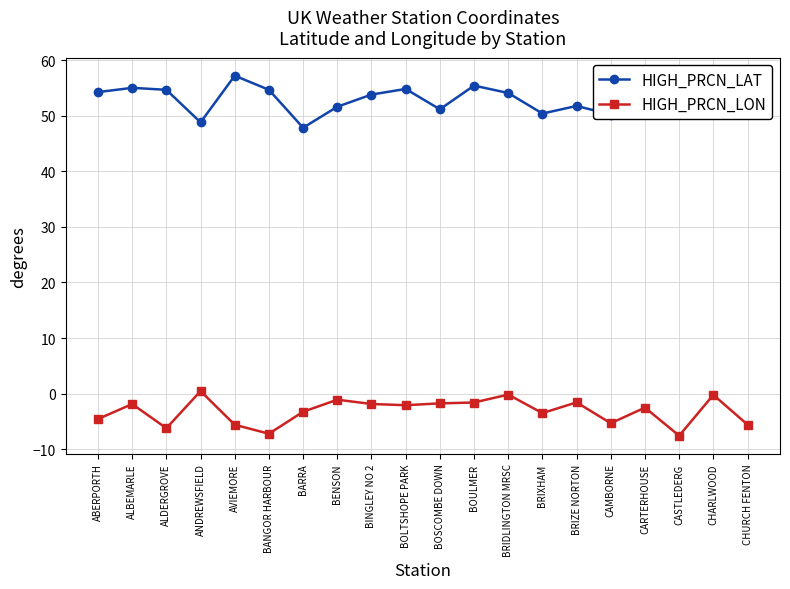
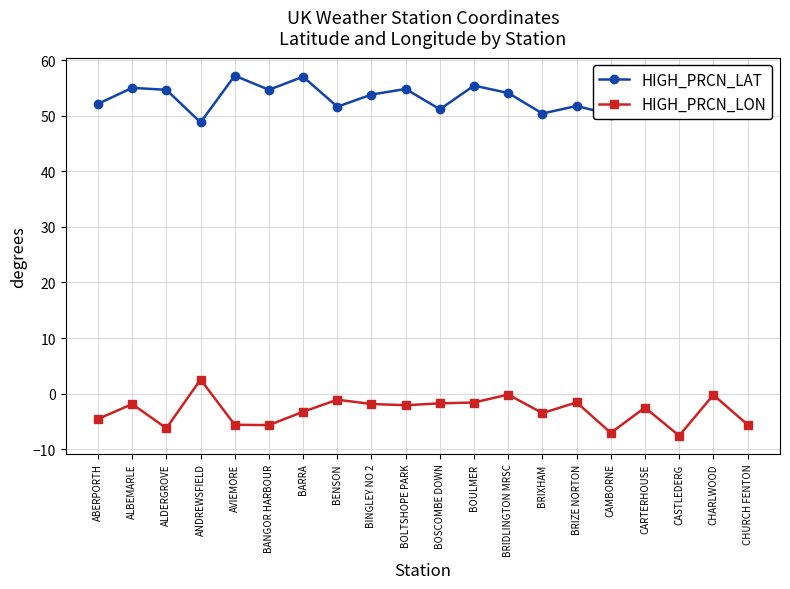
  {
    "HIGH_PRCN_LAT": {
-     "ABERPORTH": 54,
+     "ABERPORTH": 52,
      "ALBEMARLE": 55,
      "ALDERGROVE": 55,
      "ANDREWSFIELD": 49,
      "AVIEMORE": 57,
      "BANGOR HARBOUR": 55,
-     "BARRA": 48,
+     "BARRA": 57,
      "BENSON": 52,
      "BINGLEY NO 2": 54,
      "BOLTSHOPE PARK": 55,
      "BOSCOMBE DOWN": 51,
      "BOULMER": 55,
      "BRIDLINGTON MRSC": 54,
      "BRIXHAM": 50,
      "BRIZE NORTON": 52
    },
    "HIGH_PRCN_LON": {
      "ABERPORTH": -5,
      "ALBEMARLE": -2,
      "ALDERGROVE": -6,
-     "ANDREWSFIELD": 0,
+     "ANDREWSFIELD": 3,
      "AVIEMORE": -6,
-     "BANGOR HARBOUR": -7,
+     "BANGOR HARBOUR": -6,
      "BARRA": -3,
      "BENSON": -1,
      "BINGLEY NO 2": -2,
      "BOLTSHOPE PARK": -2,
      "BOSCOMBE DOWN": -2,
      "BOULMER": -2,
      "BRIDLINGTON MRSC": 0,
      "BRIXHAM": -4,
      "BRIZE NORTON": -2,
-     "CAMBORNE": -5,
+     "CAMBORNE": -7,
      "CARTERHOUSE": -3,
      "CASTLEDERG": -8,
      "CHARLWOOD": 0,
      "CHURCH FENTON": -6
    }
  }
